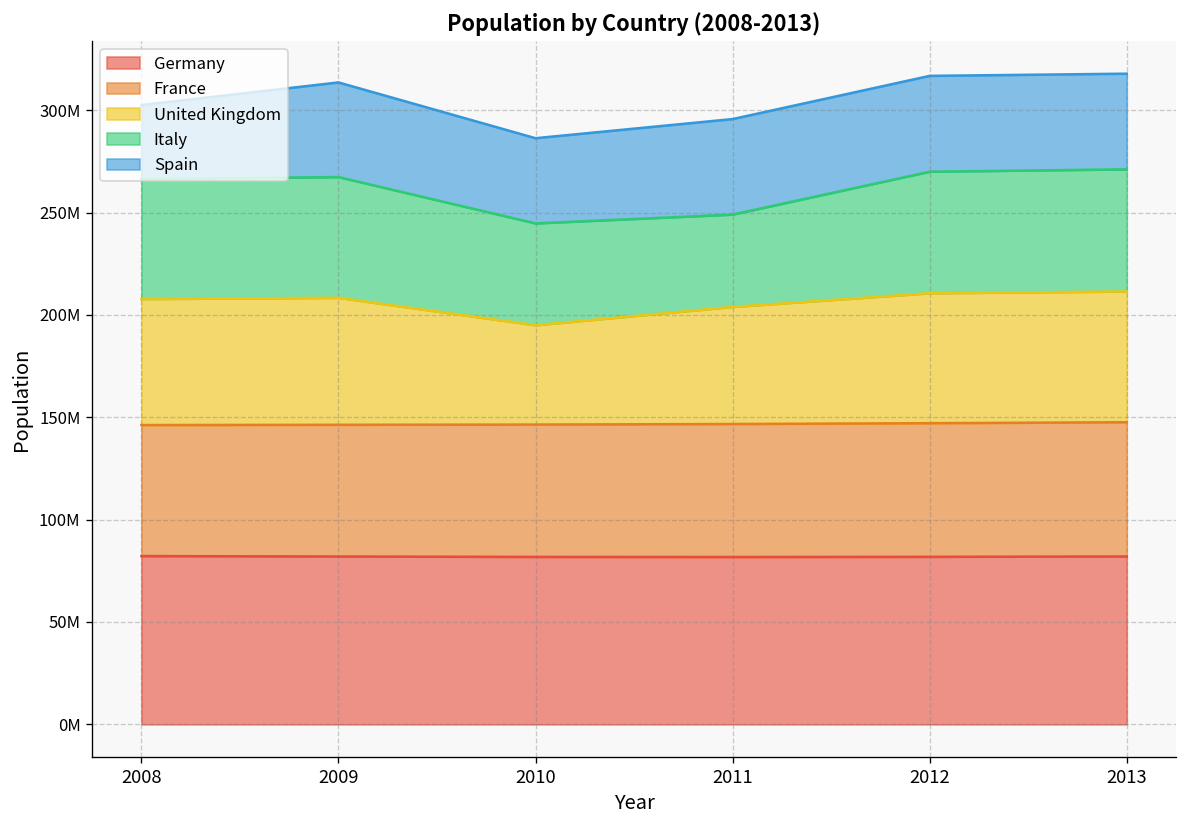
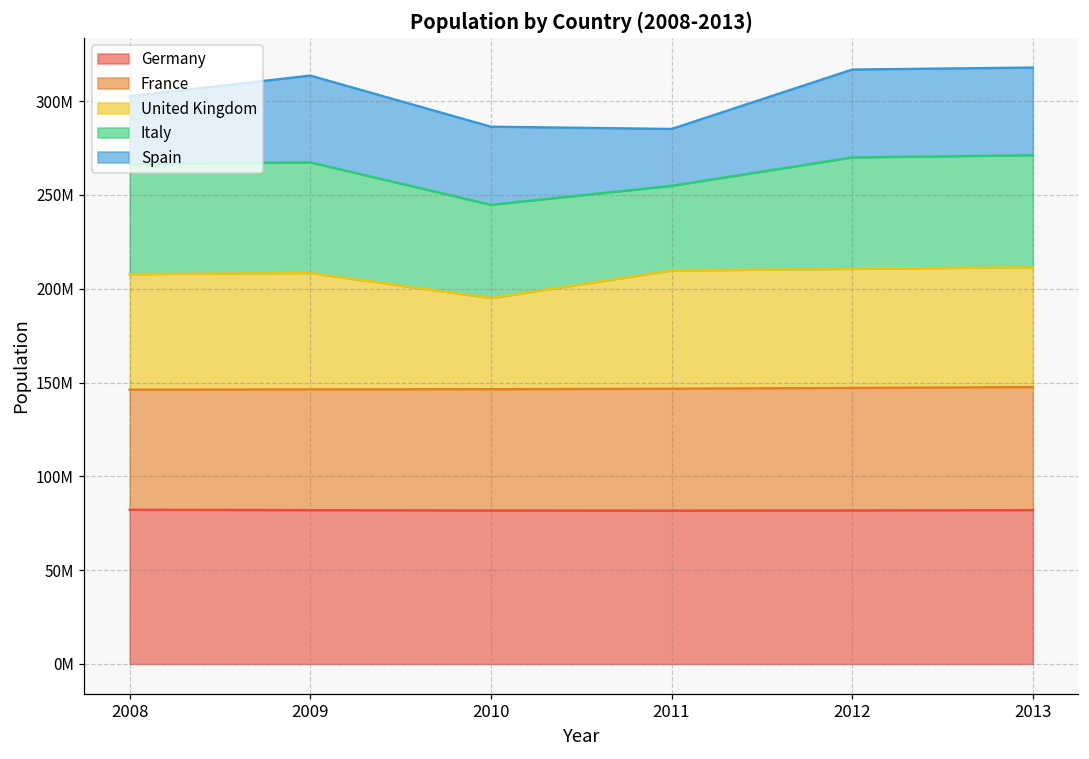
  {
    "United Kingdom": {
      "2008": 62000000,
      "2009": 62000000,
      "2010": 49000000,
-     "2011": 57000000,
+     "2011": 63000000,
      "2012": 63000000,
      "2013": 64000000
    },
    "Italy": {
      "2009": 59000000,
      "2010": 50000000,
      "2011": 45000000,
      "2012": 59000000,
      "2013": 60000000
    },
    "Spain": {
      "2009": 46000000,
      "2010": 42000000,
-     "2011": 47000000,
+     "2011": 30000000,
      "2012": 47000000,
      "2013": 47000000
    }
  }
